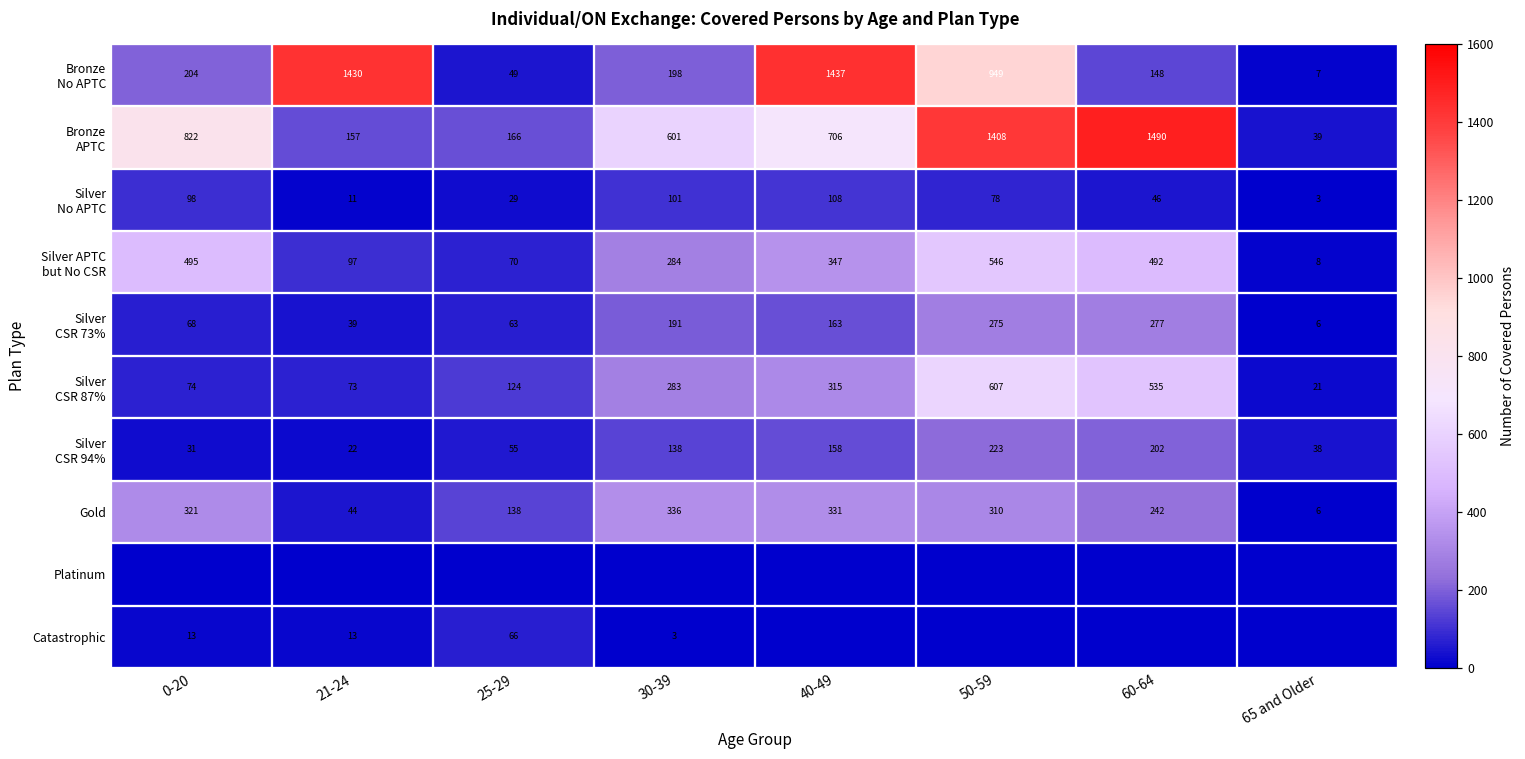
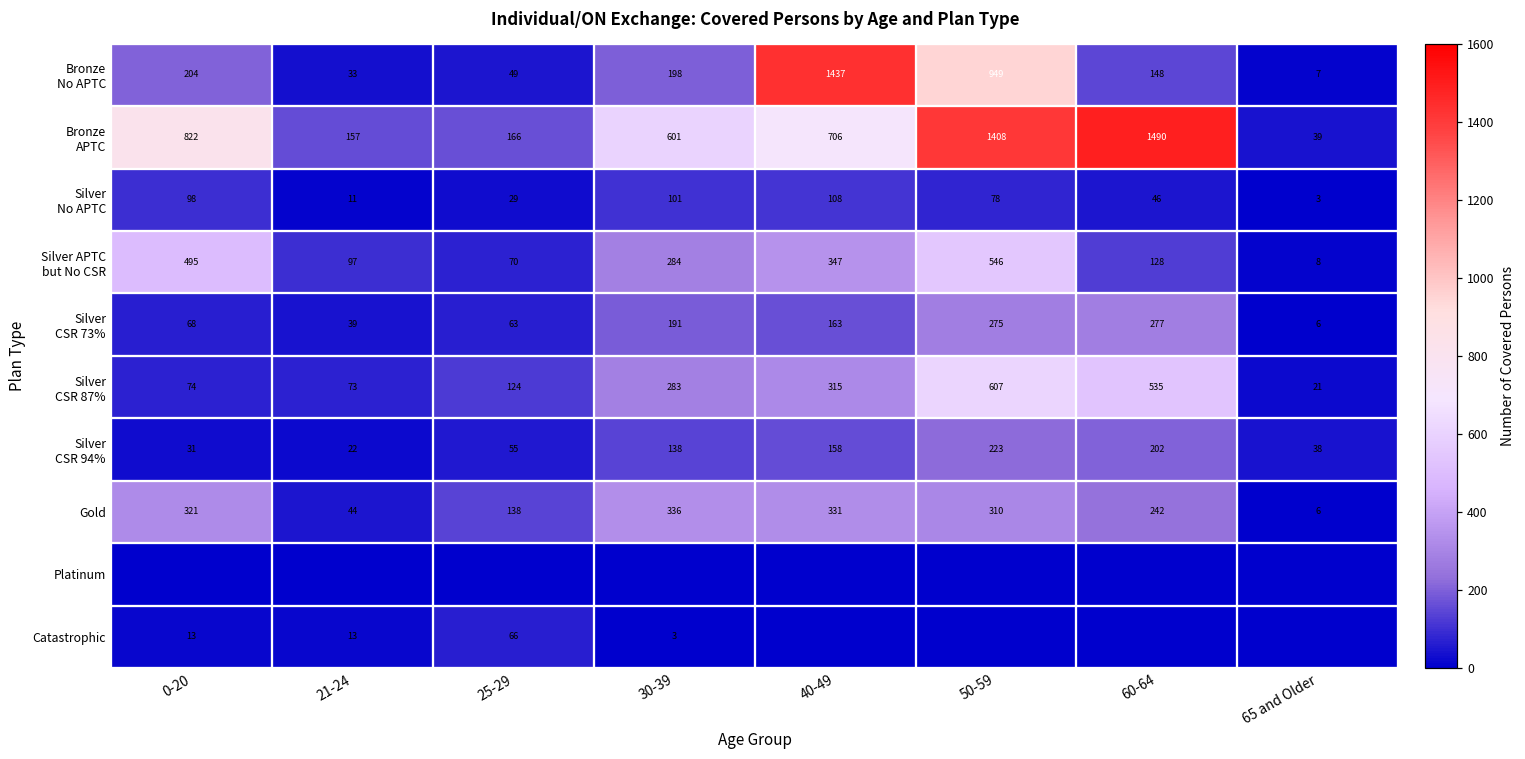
  {
    "Bronze No APTC": {
      "0-20": 204,
-     "21-24": 1430,
+     "21-24": 33,
      "25-29": 49,
      "30-39": 198,
      "40-49": 1437,
      "60-64": 148,
      "65 and Older": 7
    },
    "Bronze APTC": {
      "0-20": 822,
      "21-24": 157,
      "25-29": 166,
      "30-39": 601,
      "40-49": 706,
      "50-59": 1408,
      "60-64": 1490,
      "65 and Older": 39
    },
    "Silver No APTC": {
      "0-20": 98,
      "21-24": 11,
      "25-29": 29,
      "30-39": 101,
      "40-49": 108,
      "50-59": 78,
      "60-64": 46,
      "65 and Older": 3
    },
    "Silver APTC but No CSR": {
      "0-20": 495,
      "21-24": 97,
      "25-29": 70,
      "30-39": 284,
      "40-49": 347,
      "50-59": 546,
-     "60-64": 492,
+     "60-64": 128,
      "65 and Older": 8
    },
    "Silver CSR 73%": {
      "0-20": 68,
      "21-24": 39,
      "25-29": 63,
      "30-39": 191,
      "40-49": 163,
      "50-59": 275,
      "60-64": 277,
      "65 and Older": 6
    },
    "Silver CSR 87%": {
      "0-20": 74,
      "21-24": 73,
      "25-29": 124,
      "30-39": 283,
      "40-49": 315,
      "50-59": 607,
      "60-64": 535,
      "65 and Older": 21
    },
    "Silver CSR 94%": {
      "0-20": 31,
      "21-24": 22,
      "25-29": 55,
      "30-39": 138,
      "40-49": 158,
      "50-59": 223,
      "60-64": 202,
      "65 and Older": 38
    },
    "Gold": {
      "0-20": 321,
      "21-24": 44,
      "25-29": 138,
      "30-39": 336,
      "40-49": 331,
      "50-59": 310,
      "60-64": 242,
      "65 and Older": 6
    },
    "Catastrophic": {
      "0-20": 13,
      "21-24": 13,
      "25-29": 66,
      "30-39": 3
    }
  }
